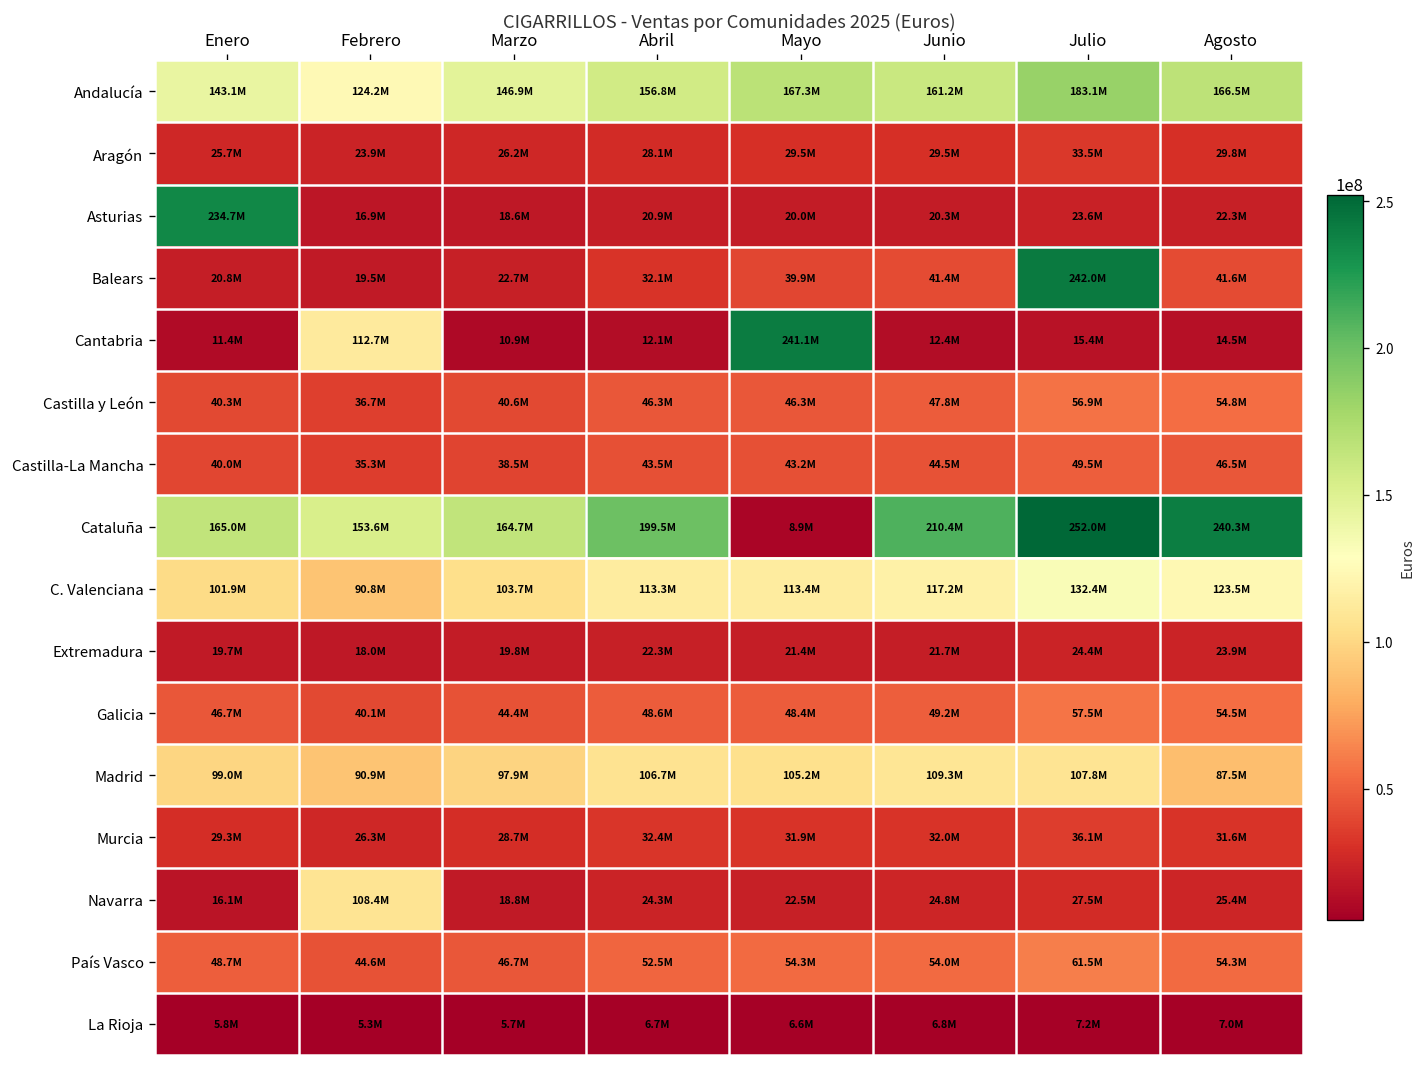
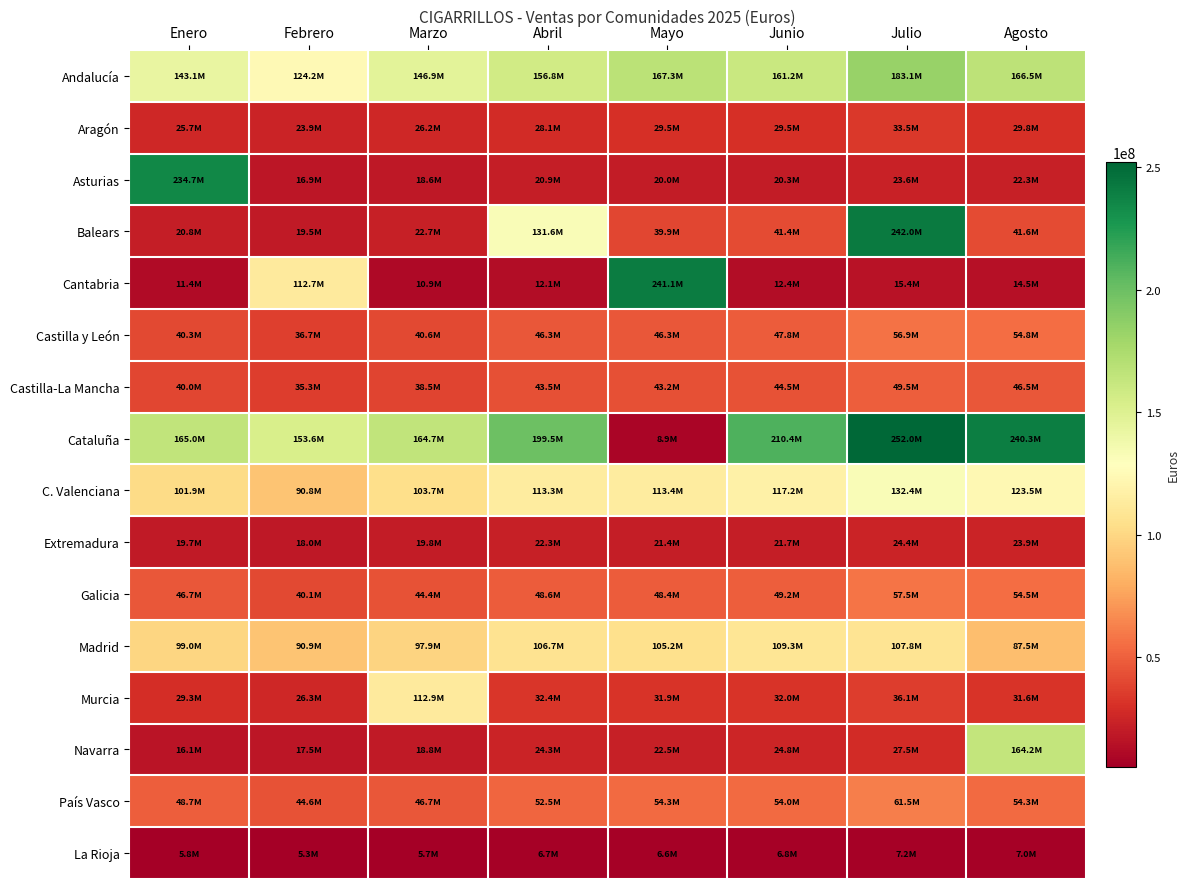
  {
    "Andalucía": {
      "Enero": "143.1M",
      "Febrero": "124.2M",
      "Marzo": "146.9M",
      "Abril": "156.8M",
      "Mayo": "167.3M",
      "Junio": "161.2M",
      "Julio": "183.1M",
      "Agosto": "166.5M"
    },
    "Aragón": {
      "Enero": "25.7M",
      "Febrero": "23.9M",
      "Marzo": "26.2M",
      "Abril": "28.1M",
      "Mayo": "29.5M",
      "Junio": "29.5M",
      "Julio": "33.5M",
      "Agosto": "29.8M"
    },
    "Asturias": {
      "Enero": "234.7M",
      "Febrero": "16.9M",
      "Marzo": "18.6M",
      "Abril": "20.9M",
      "Mayo": "20.0M",
      "Junio": "20.3M",
      "Julio": "23.6M",
      "Agosto": "22.3M"
    },
    "Balears": {
      "Enero": "20.8M",
      "Febrero": "19.5M",
      "Marzo": "22.7M",
-     "Abril": "32.1M",
+     "Abril": "131.6M",
      "Mayo": "39.9M",
      "Junio": "41.4M",
      "Julio": "242.0M",
      "Agosto": "41.6M"
    },
    "Cantabria": {
      "Enero": "11.4M",
      "Febrero": "112.7M",
      "Marzo": "10.9M",
      "Abril": "12.1M",
      "Mayo": "241.1M",
      "Junio": "12.4M",
      "Julio": "15.4M",
      "Agosto": "14.5M"
    },
    "Castilla y León": {
      "Enero": "40.3M",
      "Febrero": "36.7M",
      "Marzo": "40.6M",
      "Abril": "46.3M",
      "Mayo": "46.3M",
      "Junio": "47.8M",
      "Julio": "56.9M",
      "Agosto": "54.8M"
    },
    "Castilla-La Mancha": {
      "Enero": "40.0M",
      "Febrero": "35.3M",
      "Marzo": "38.5M",
      "Abril": "43.5M",
      "Mayo": "43.2M",
      "Junio": "44.5M",
      "Julio": "49.5M",
      "Agosto": "46.5M"
    },
    "Cataluña": {
      "Enero": "165.0M",
      "Febrero": "153.6M",
      "Marzo": "164.7M",
      "Abril": "199.5M",
      "Mayo": "8.9M",
      "Junio": "210.4M",
      "Julio": "252.0M",
      "Agosto": "240.3M"
    },
    "C. Valenciana": {
      "Enero": "101.9M",
      "Febrero": "90.8M",
      "Marzo": "103.7M",
      "Abril": "113.3M",
      "Mayo": "113.4M",
      "Junio": "117.2M",
      "Julio": "132.4M",
      "Agosto": "123.5M"
    },
    "Extremadura": {
      "Enero": "19.7M",
      "Febrero": "18.0M",
      "Marzo": "19.8M",
      "Abril": "22.3M",
      "Mayo": "21.4M",
      "Junio": "21.7M",
      "Julio": "24.4M",
      "Agosto": "23.9M"
    },
    "Galicia": {
      "Enero": "46.7M",
      "Febrero": "40.1M",
      "Marzo": "44.4M",
      "Abril": "48.6M",
      "Mayo": "48.4M",
      "Junio": "49.2M",
      "Julio": "57.5M",
      "Agosto": "54.5M"
    },
    "Madrid": {
      "Enero": "99.0M",
      "Febrero": "90.9M",
      "Marzo": "97.9M",
      "Abril": "106.7M",
      "Mayo": "105.2M",
      "Junio": "109.3M",
      "Julio": "107.8M",
      "Agosto": "87.5M"
    },
    "Murcia": {
      "Enero": "29.3M",
      "Febrero": "26.3M",
-     "Marzo": "28.7M",
+     "Marzo": "112.9M",
      "Abril": "32.4M",
      "Mayo": "31.9M",
      "Junio": "32.0M",
      "Julio": "36.1M",
      "Agosto": "31.6M"
    },
    "Navarra": {
      "Enero": "16.1M",
-     "Febrero": "108.4M",
+     "Febrero": "17.5M",
      "Marzo": "18.8M",
      "Abril": "24.3M",
      "Mayo": "22.5M",
      "Junio": "24.8M",
      "Julio": "27.5M",
-     "Agosto": "25.4M"
+     "Agosto": "164.2M"
    },
    "País Vasco": {
      "Enero": "48.7M",
      "Febrero": "44.6M",
      "Marzo": "46.7M",
      "Abril": "52.5M",
      "Mayo": "54.3M",
      "Junio": "54.0M",
      "Julio": "61.5M",
      "Agosto": "54.3M"
    },
    "La Rioja": {
      "Enero": "5.8M",
      "Febrero": "5.3M",
      "Marzo": "5.7M",
      "Abril": "6.7M",
      "Mayo": "6.6M",
      "Junio": "6.8M",
      "Julio": "7.2M",
      "Agosto": "7.0M"
    }
  }
